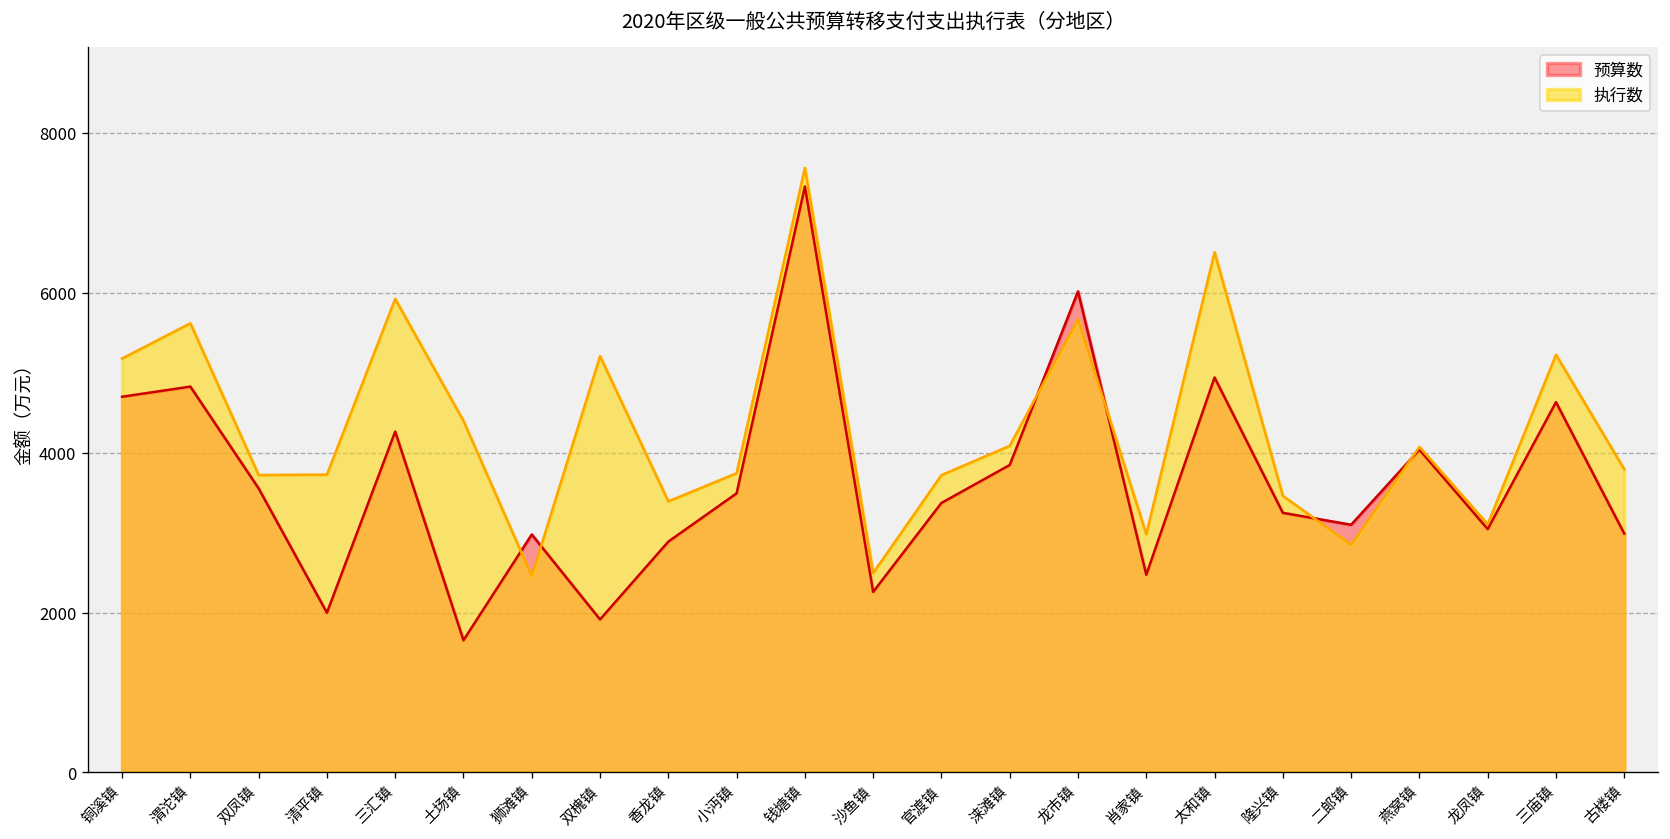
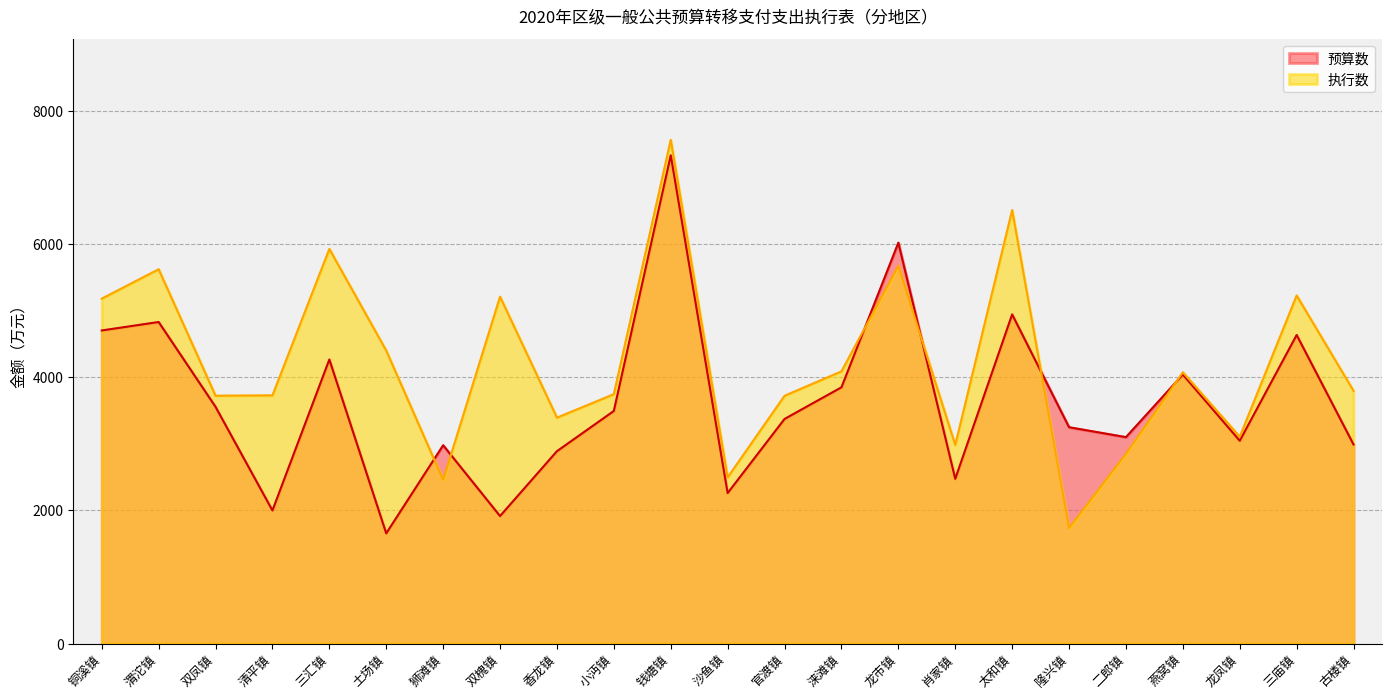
  {
    "预算数": {
      "铜溪镇": 4700,
      "渭沱镇": 4800,
      "双凤镇": 3600,
      "清平镇": 2000,
      "三汇镇": 4300,
      "土场镇": 1700,
      "狮滩镇": 3000,
      "双槐镇": 1900,
      "香龙镇": 2900,
      "小沔镇": 3500,
      "钱塘镇": 7300,
      "沙鱼镇": 2300,
      "官渡镇": 3400,
      "涞滩镇": 3800,
      "龙市镇": 6000,
      "肖家镇": 2500,
      "太和镇": 4900,
      "隆兴镇": 3200,
      "二郎镇": 3100,
      "龙凤镇": 3000,
      "三庙镇": 4600,
      "古楼镇": 3000
    },
    "执行数": {
      "铜溪镇": 5200,
      "渭沱镇": 5600,
      "双凤镇": 3700,
      "清平镇": 3700,
      "三汇镇": 5900,
      "土场镇": 4400,
      "狮滩镇": 2500,
      "双槐镇": 5200,
      "香龙镇": 3400,
      "小沔镇": 3700,
      "钱塘镇": 7600,
      "沙鱼镇": 2500,
      "官渡镇": 3700,
      "涞滩镇": 4100,
      "龙市镇": 5700,
      "肖家镇": 3000,
      "太和镇": 6500,
-     "隆兴镇": 3500,
+     "隆兴镇": 1700,
      "二郎镇": 2900,
      "龙凤镇": 3100,
      "三庙镇": 5200,
      "古楼镇": 3800
    }
  }
